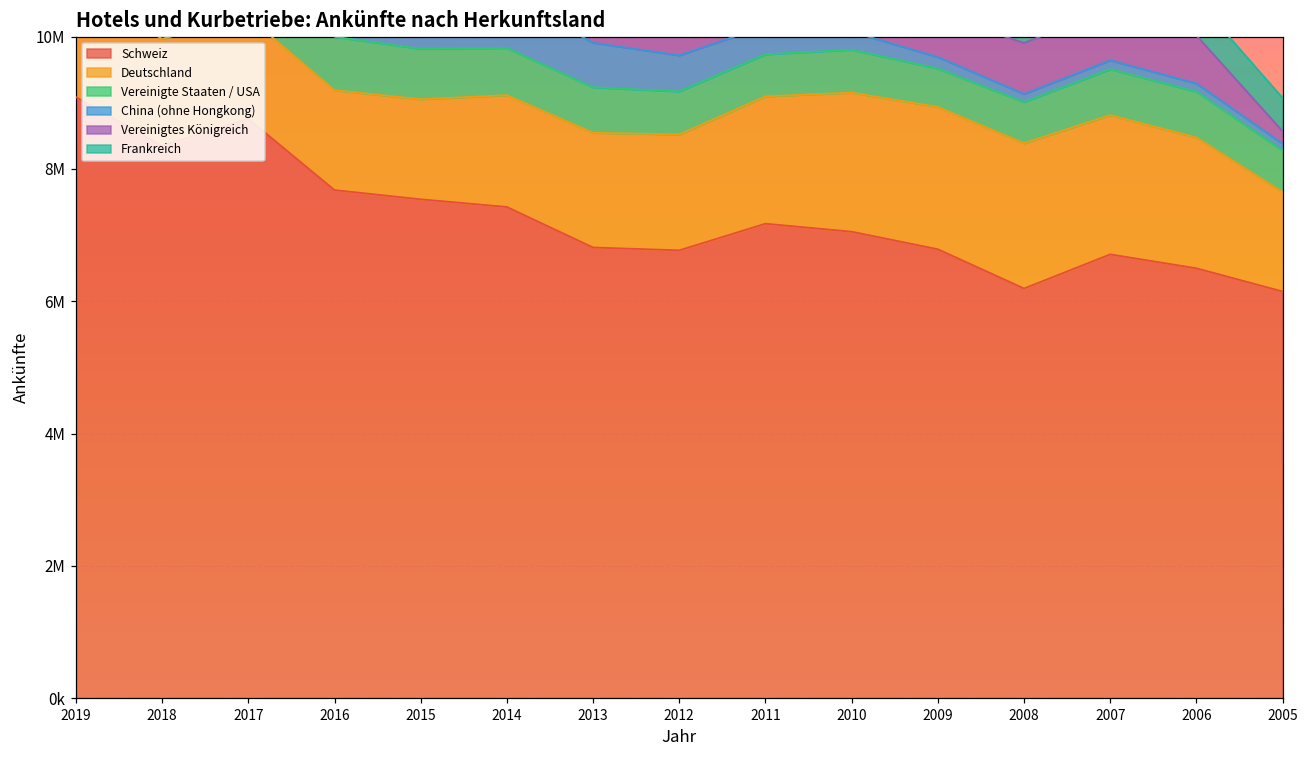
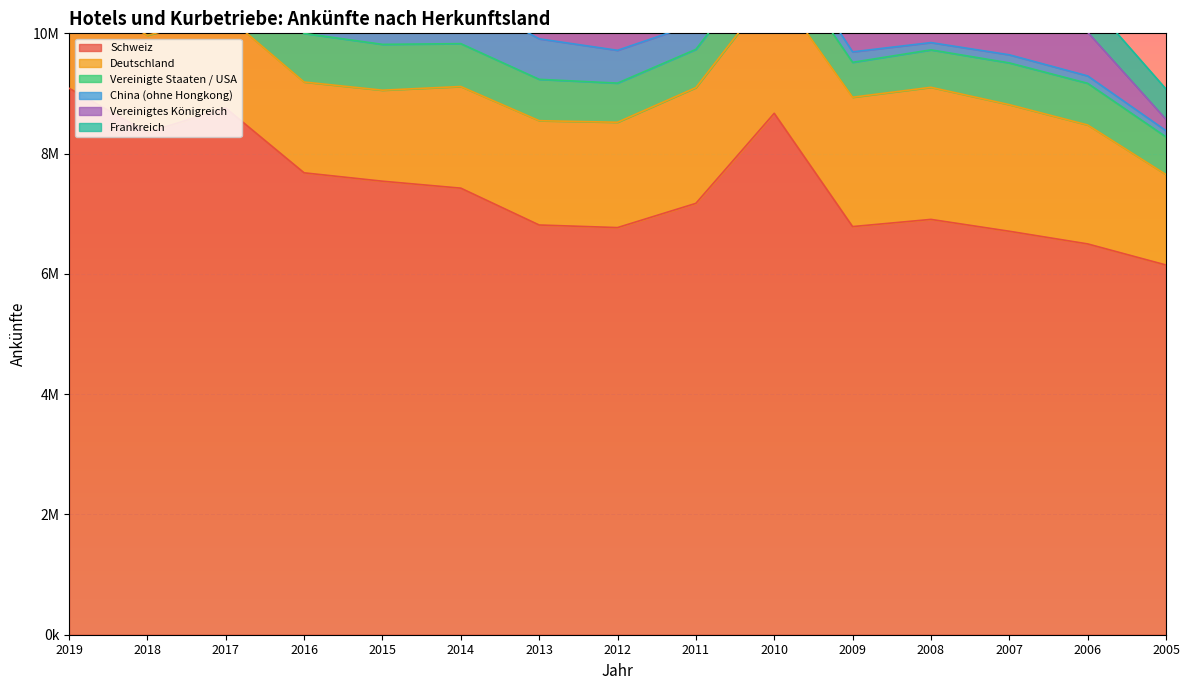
  {
    "Schweiz": {
      "2019": 9100000,
      "2016": 7700000,
      "2015": 7500000,
      "2014": 7400000,
      "2013": 6800000,
      "2012": 6800000,
      "2011": 7200000,
-     "2010": 7100000,
+     "2010": 8700000,
      "2009": 6800000,
-     "2008": 6200000,
+     "2008": 6900000,
      "2007": 6700000,
      "2006": 6500000,
      "2005": 6100000
    },
    "Deutschland": {
      "2018": 1600000,
      "2016": 1500000,
      "2015": 1500000,
      "2014": 1700000,
      "2013": 1700000,
      "2012": 1800000,
      "2011": 1900000,
      "2009": 2200000,
      "2008": 2200000,
      "2007": 2100000,
      "2006": 2000000,
      "2005": 1500000
    },
    "China (ohne Hongkong)": {
      "2013": 700000,
      "2012": 500000,
      "2009": 200000,
      "2008": 100000,
      "2007": 100000,
      "2006": 100000,
      "2005": 100000
    },
    "Vereinigtes Königreich": {
      "2006": 700000,
      "2005": 200000
    }
  }
